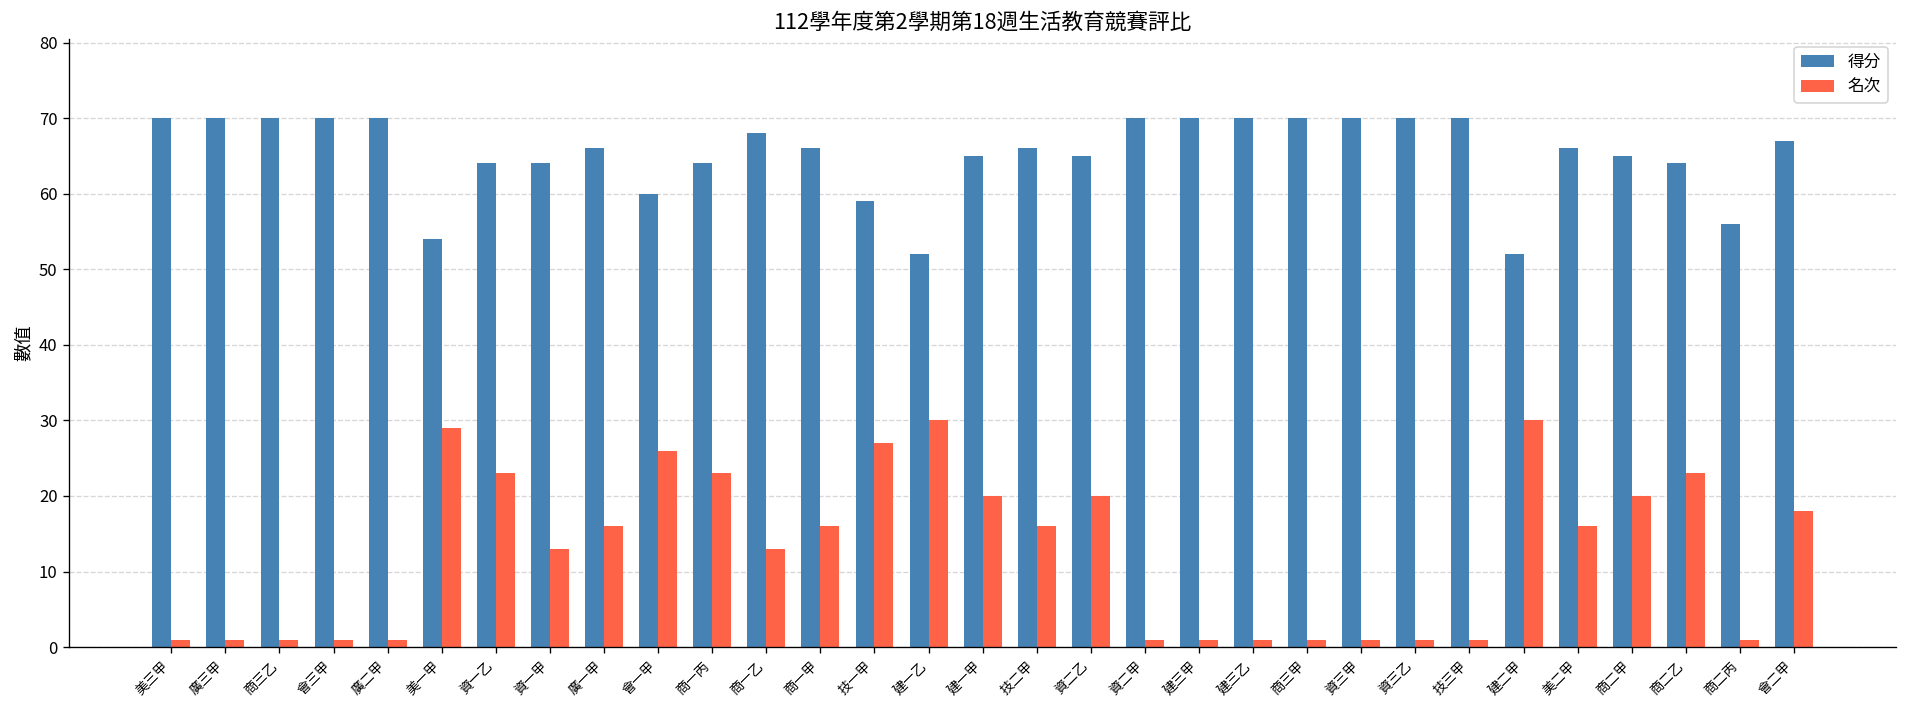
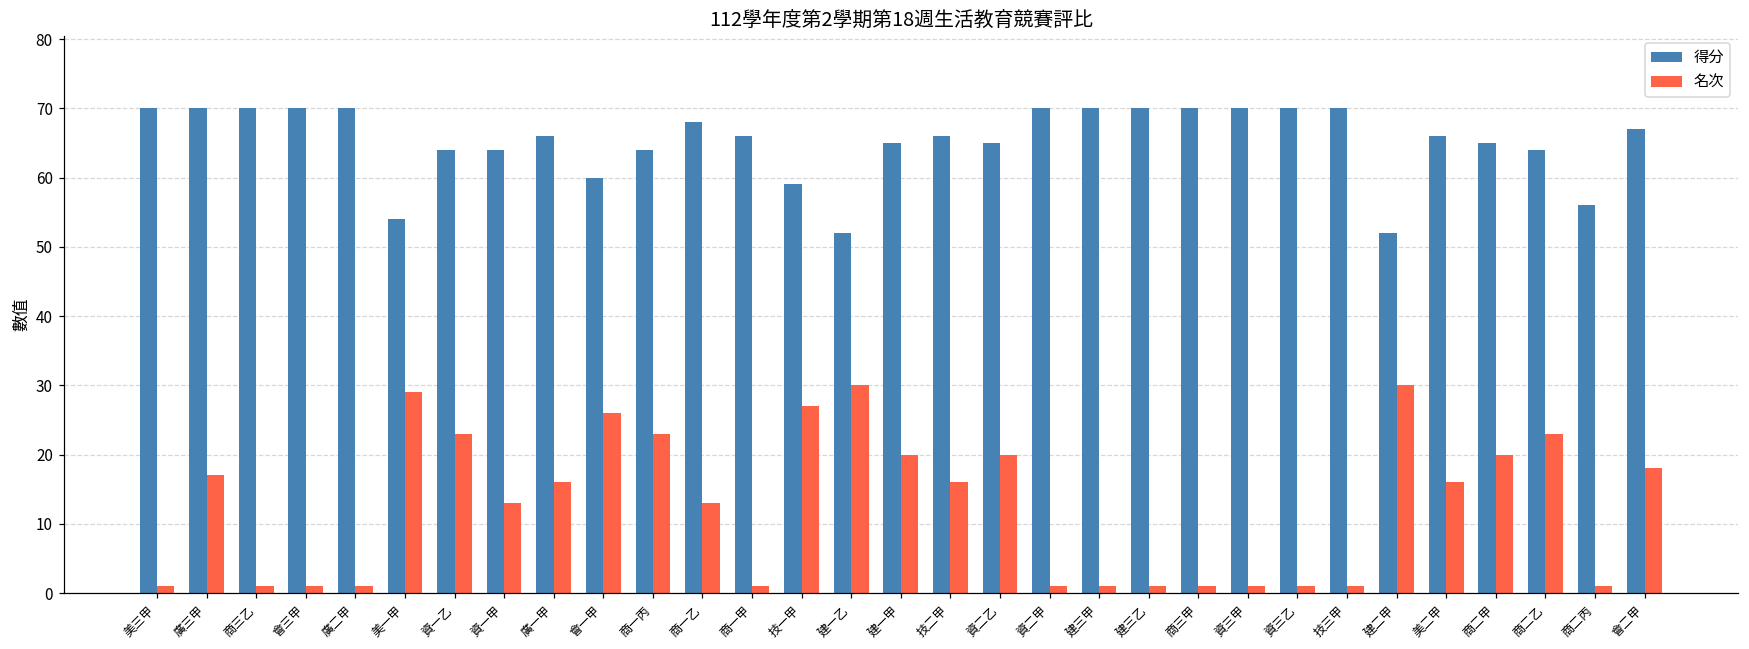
  {
    "得分": {
      "美三甲": 70,
      "廣三甲": 70,
      "商三乙": 70,
      "會三甲": 70,
      "廣二甲": 70,
      "美一甲": 54,
      "資一乙": 64,
      "資一甲": 64,
      "廣一甲": 66,
      "會一甲": 60,
      "商一丙": 64,
      "商一乙": 68,
      "商一甲": 66,
      "技一甲": 59,
      "建一乙": 52,
      "建一甲": 65,
      "技二甲": 66,
      "資二乙": 65,
      "資二甲": 70,
      "建三甲": 70,
      "建三乙": 70,
      "商三甲": 70,
      "資三甲": 70,
      "資三乙": 70,
      "技三甲": 70,
      "建二甲": 52,
      "美二甲": 66,
      "商二甲": 65,
      "商二乙": 64,
      "商二丙": 56,
      "會二甲": 67
    },
    "名次": {
      "美三甲": 1,
-     "廣三甲": 1,
+     "廣三甲": 17,
      "商三乙": 1,
      "會三甲": 1,
      "廣二甲": 1,
      "美一甲": 29,
      "資一乙": 23,
      "資一甲": 13,
      "廣一甲": 16,
      "會一甲": 26,
      "商一丙": 23,
      "商一乙": 13,
-     "商一甲": 16,
+     "商一甲": 1,
      "技一甲": 27,
      "建一乙": 30,
      "建一甲": 20,
      "技二甲": 16,
      "資二乙": 20,
      "資二甲": 1,
      "建三甲": 1,
      "建三乙": 1,
      "商三甲": 1,
      "資三甲": 1,
      "資三乙": 1,
      "技三甲": 1,
      "建二甲": 30,
      "美二甲": 16,
      "商二甲": 20,
      "商二乙": 23,
      "商二丙": 1,
      "會二甲": 18
    }
  }
